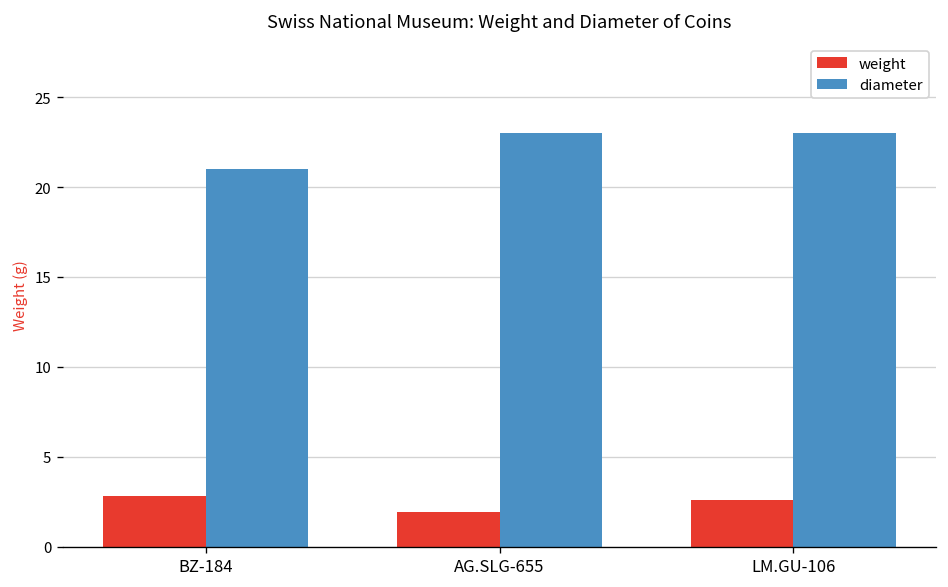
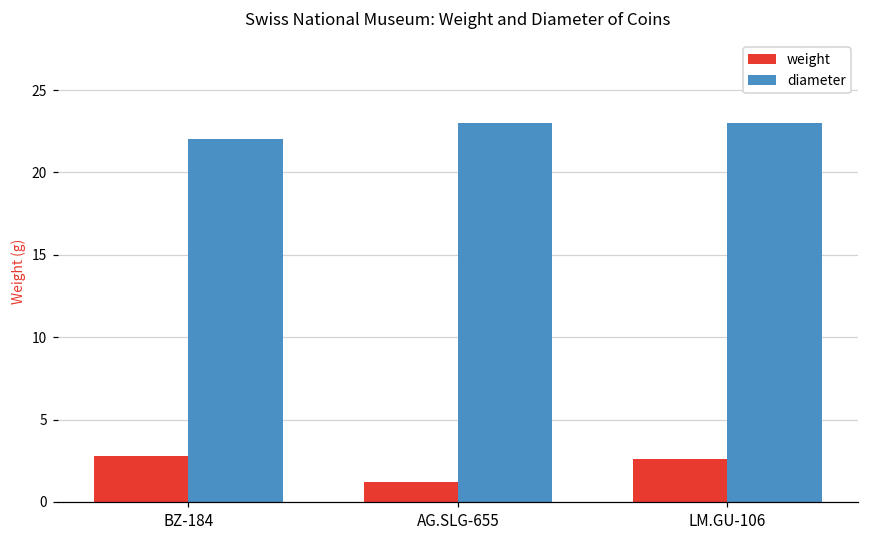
  {
    "weight": {
      "BZ-184": 2.8,
-     "AG.SLG-655": 1.9,
+     "AG.SLG-655": 1.2,
      "LM.GU-106": 2.6
    },
    "diameter": {
-     "BZ-184": 21,
+     "BZ-184": 22,
      "AG.SLG-655": 23,
      "LM.GU-106": 23
    }
  }
